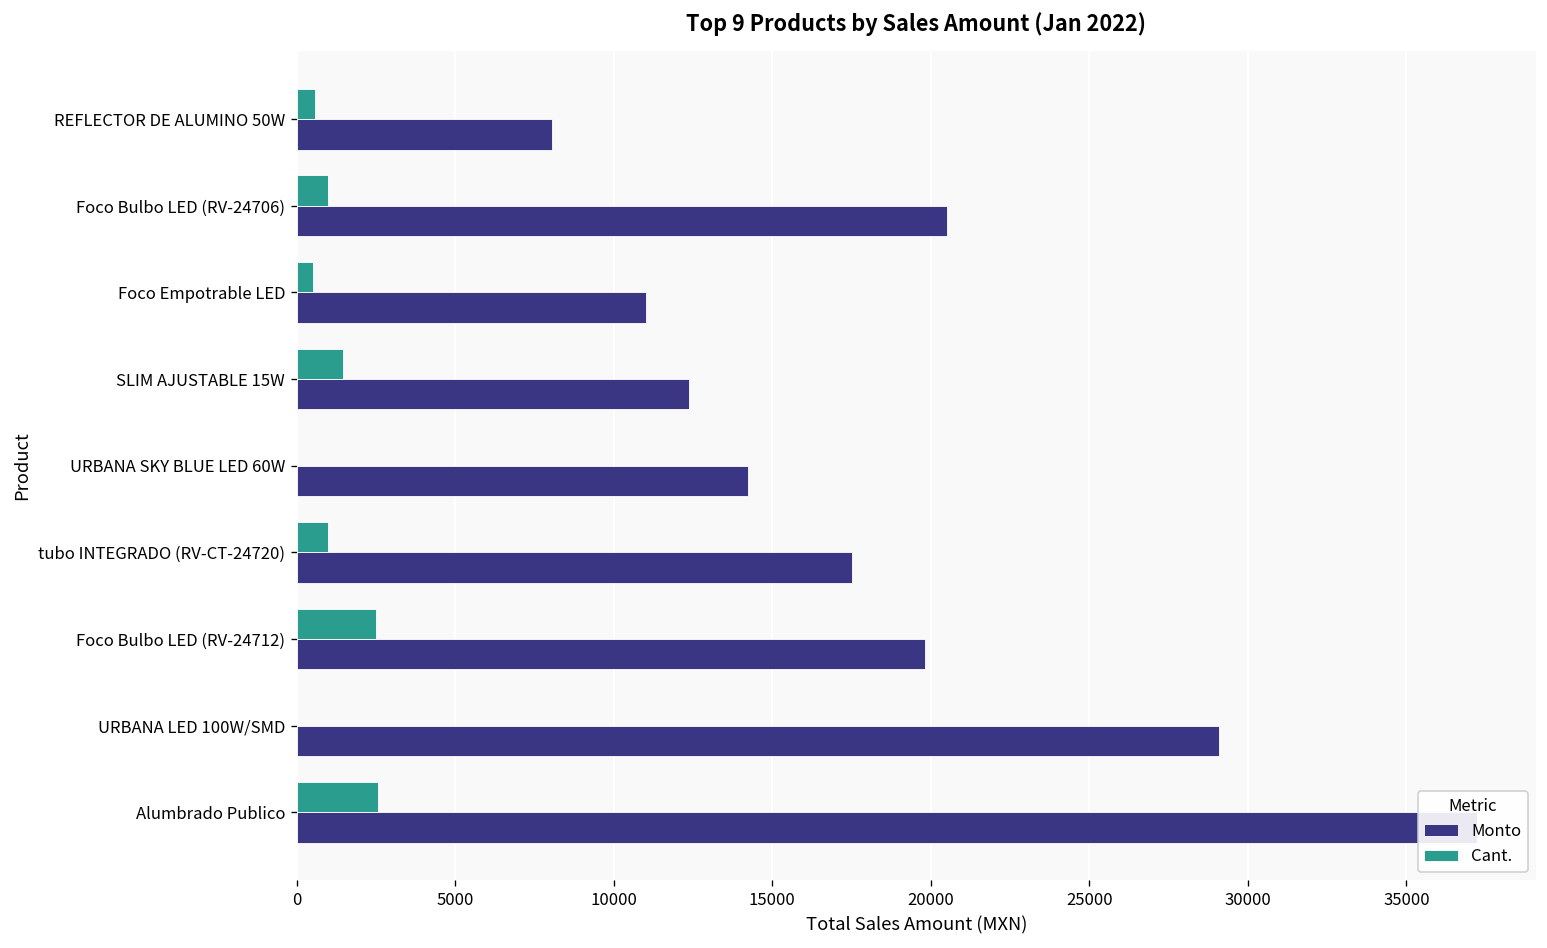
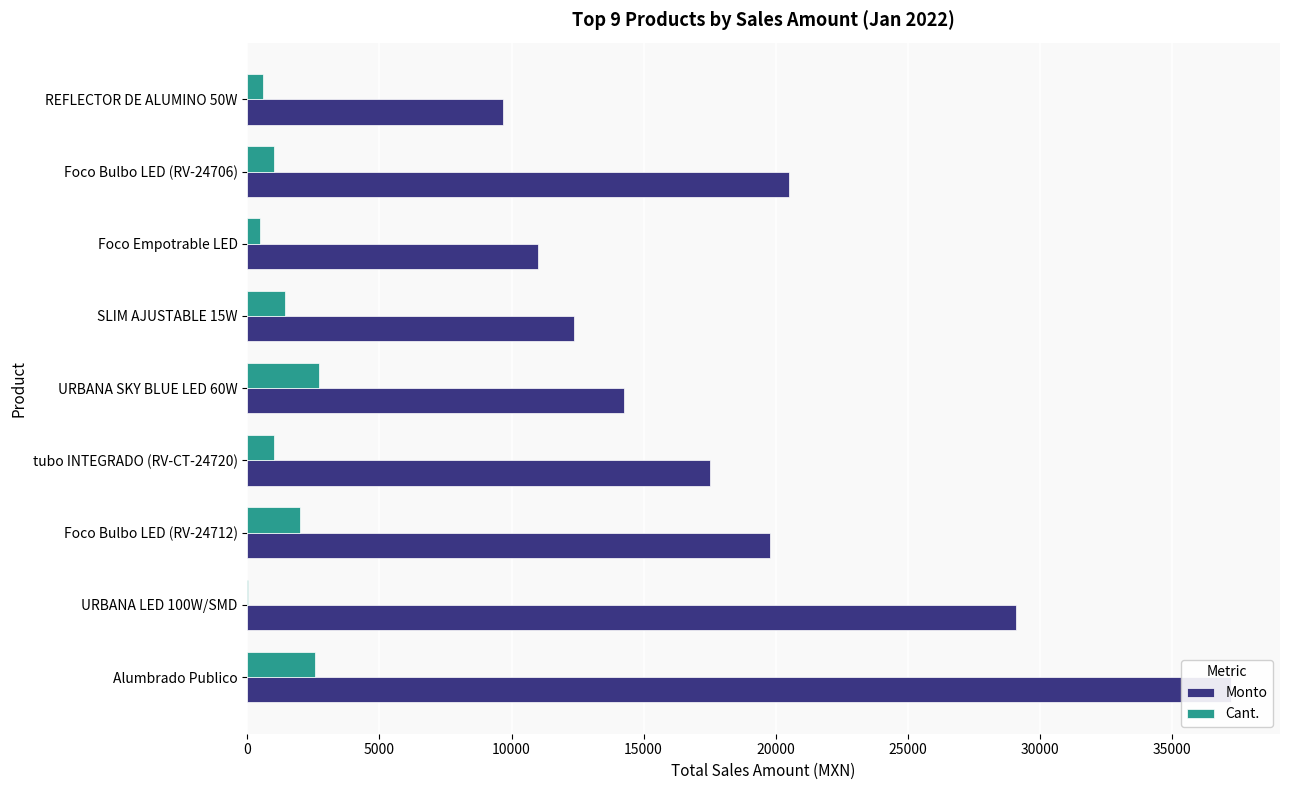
  {
    "Monto": {
-     "REFLECTOR DE ALUMINO 50W": 8100,
+     "REFLECTOR DE ALUMINO 50W": 9700,
      "Foco Bulbo LED (RV-24706)": 20500,
      "Foco Empotrable LED": 11000,
      "SLIM AJUSTABLE 15W": 12400,
      "URBANA SKY BLUE LED 60W": 14200,
      "tubo INTEGRADO (RV-CT-24720)": 17500,
      "Foco Bulbo LED (RV-24712)": 19800,
      "URBANA LED 100W/SMD": 29100
    },
    "Cant.": {
      "REFLECTOR DE ALUMINO 50W": 600,
      "Foco Bulbo LED (RV-24706)": 1000,
      "Foco Empotrable LED": 500,
      "SLIM AJUSTABLE 15W": 1400,
-     "URBANA SKY BLUE LED 60W": 0,
+     "URBANA SKY BLUE LED 60W": 2700,
      "tubo INTEGRADO (RV-CT-24720)": 1000,
-     "Foco Bulbo LED (RV-24712)": 2500,
+     "Foco Bulbo LED (RV-24712)": 2000,
      "Alumbrado Publico": 2600
    }
  }
